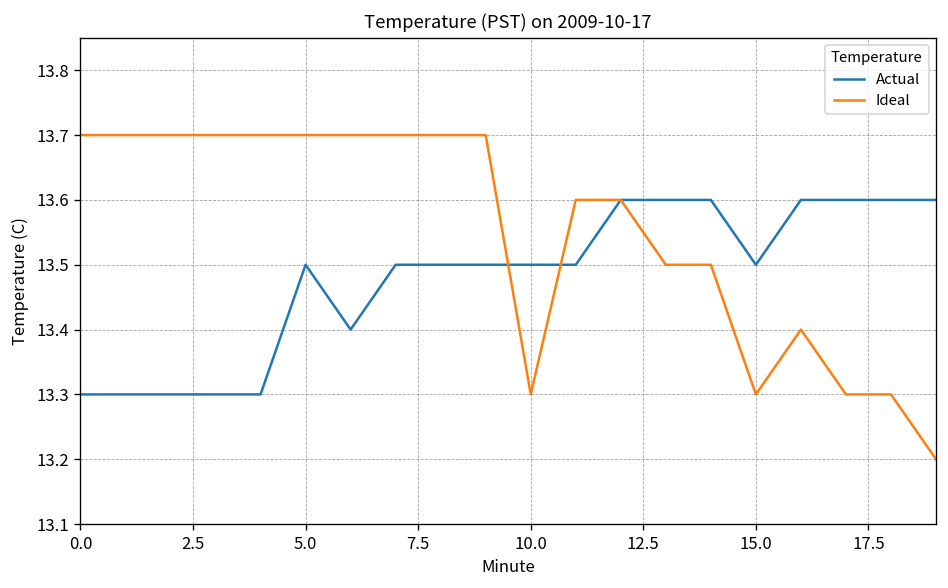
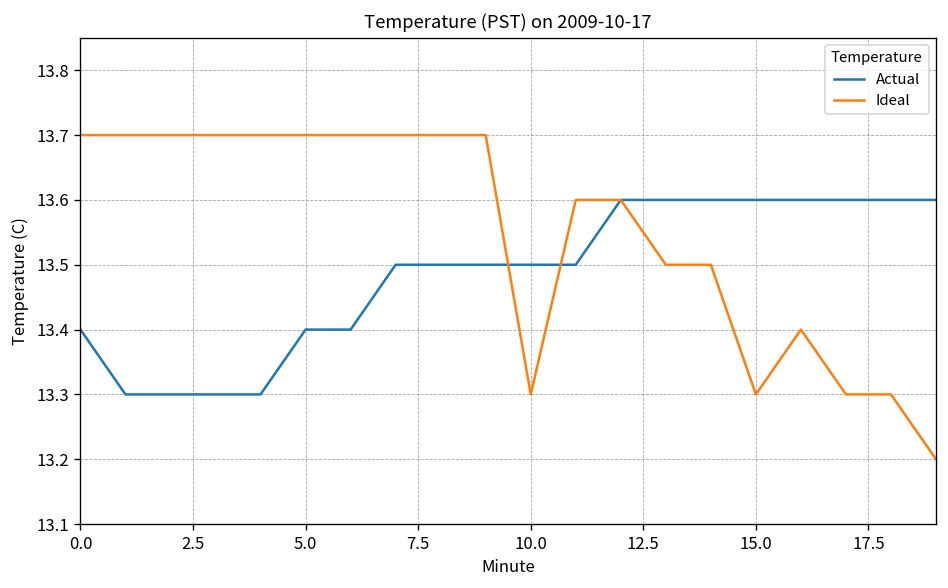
  {
    "Actual": {
-     "0.0": 13.3,
-     "5.0": 13.5,
+     "0.0": 13.4,
+     "5.0": 13.4,
      "10.0": 13.5,
-     "15.0": 13.5
+     "15.0": 13.6
    },
    "Ideal": {
      "0.0": 13.7,
      "5.0": 13.7,
      "10.0": 13.3,
      "15.0": 13.3
    }
  }
